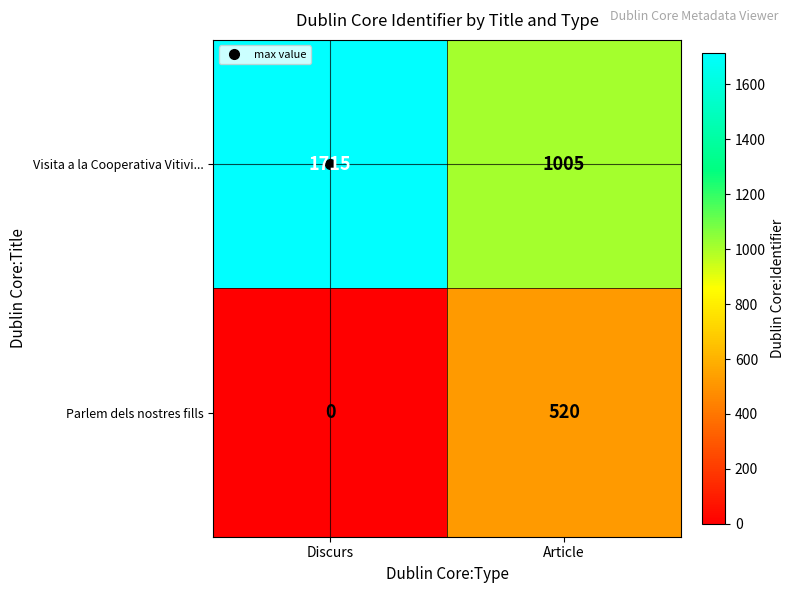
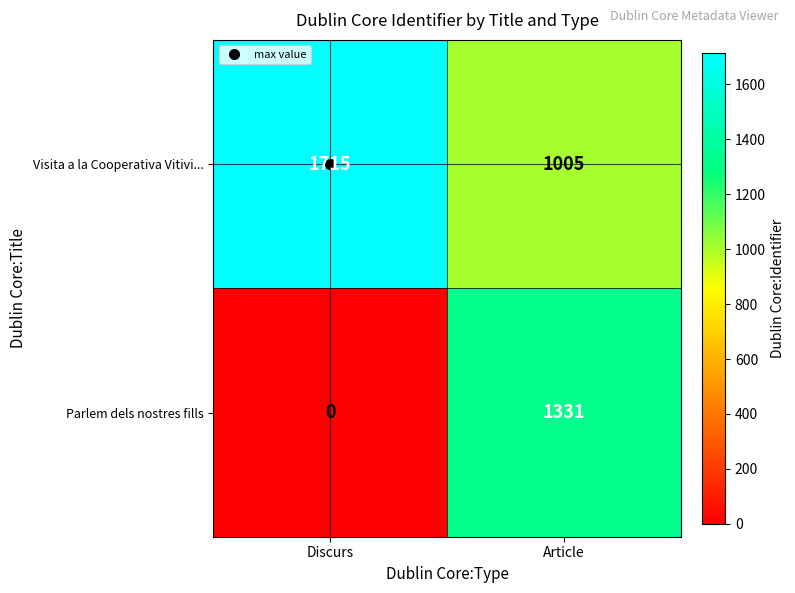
  {
    "Visita a la Cooperativa Vitivi...": {
      "Article": 1005
    },
    "Parlem dels nostres fills": {
      "Discurs": 0,
-     "Article": 520
+     "Article": 1331
    }
  }
